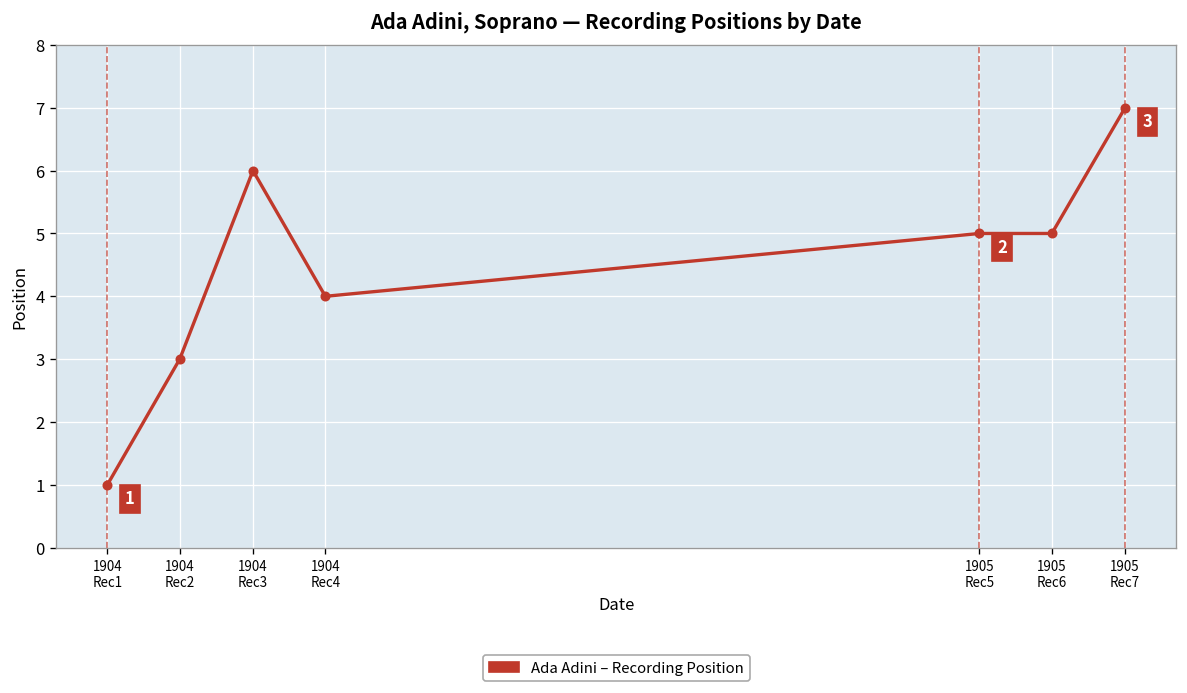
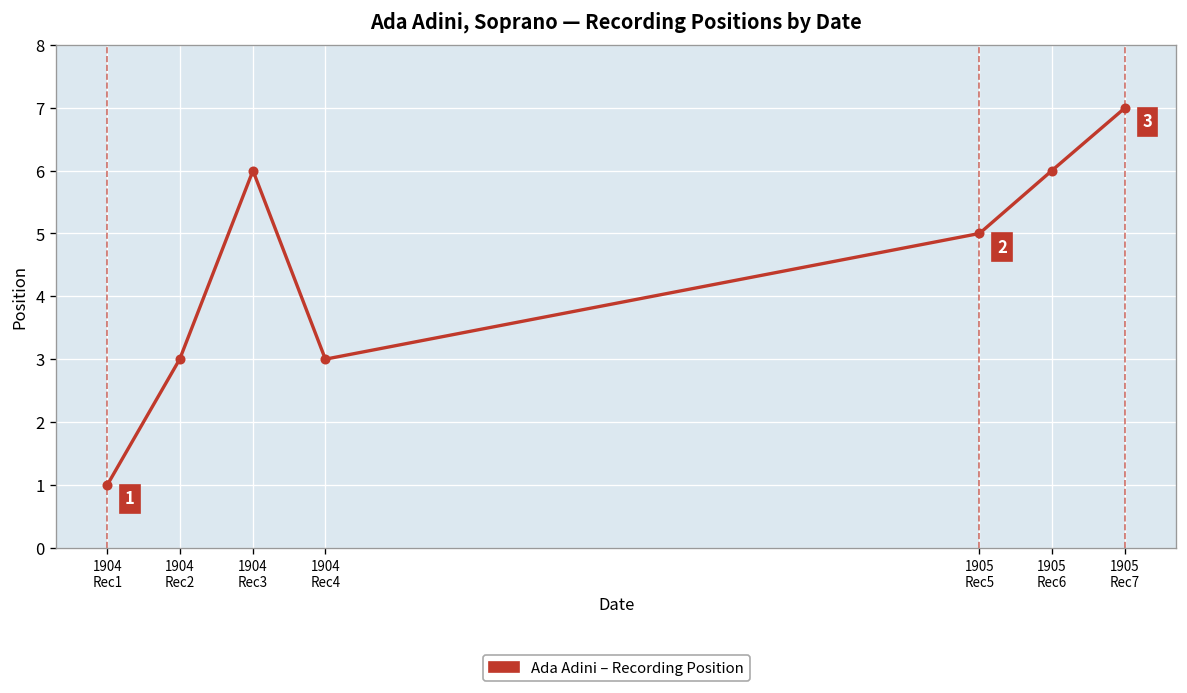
  {
    "1904 Rec2": 3,
    "1904 Rec3": 6,
-   "1904 Rec4": 4,
-   "1905 Rec6": 5
+   "1904 Rec4": 3,
+   "1905 Rec6": 6
  }
